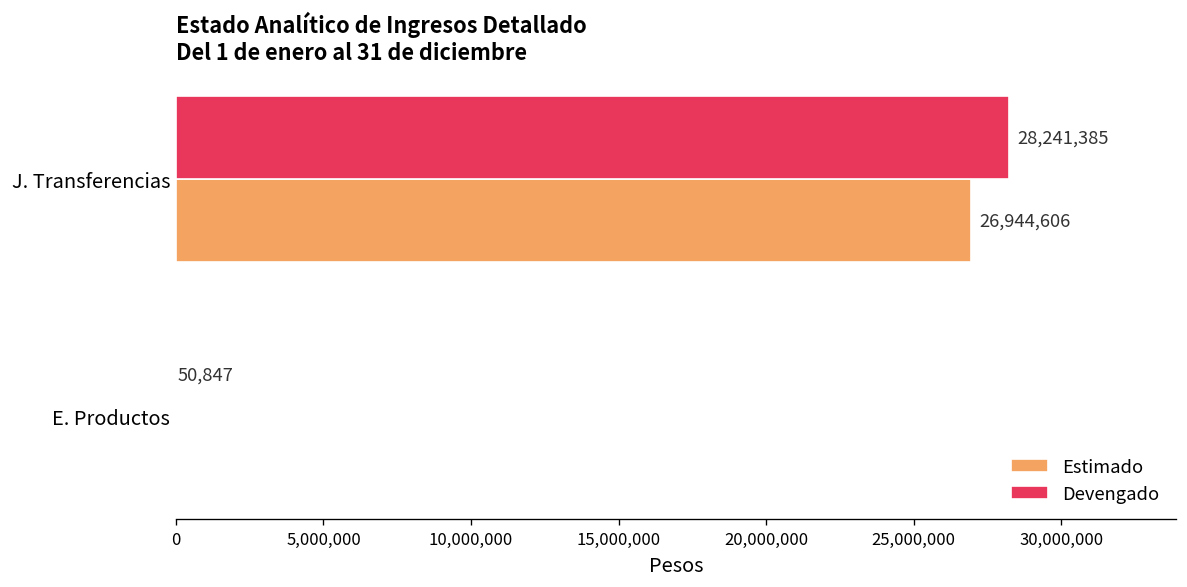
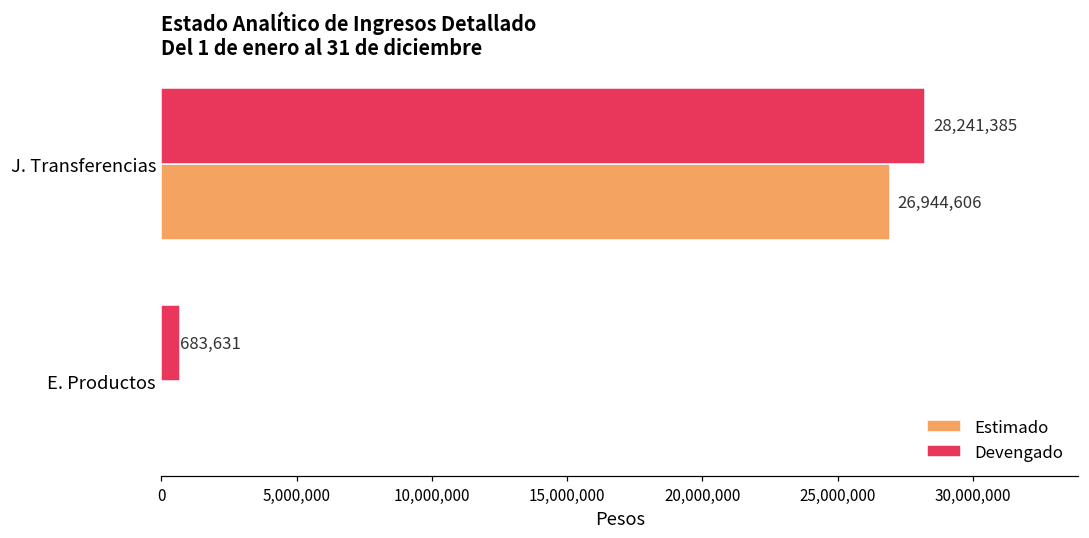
  {
    "Estimado": {
      "J. Transferencias": "26,944,606"
    },
    "Devengado": {
      "J. Transferencias": "28,241,385",
-     "E. Productos": "50,847"
+     "E. Productos": "683,631"
    }
  }
